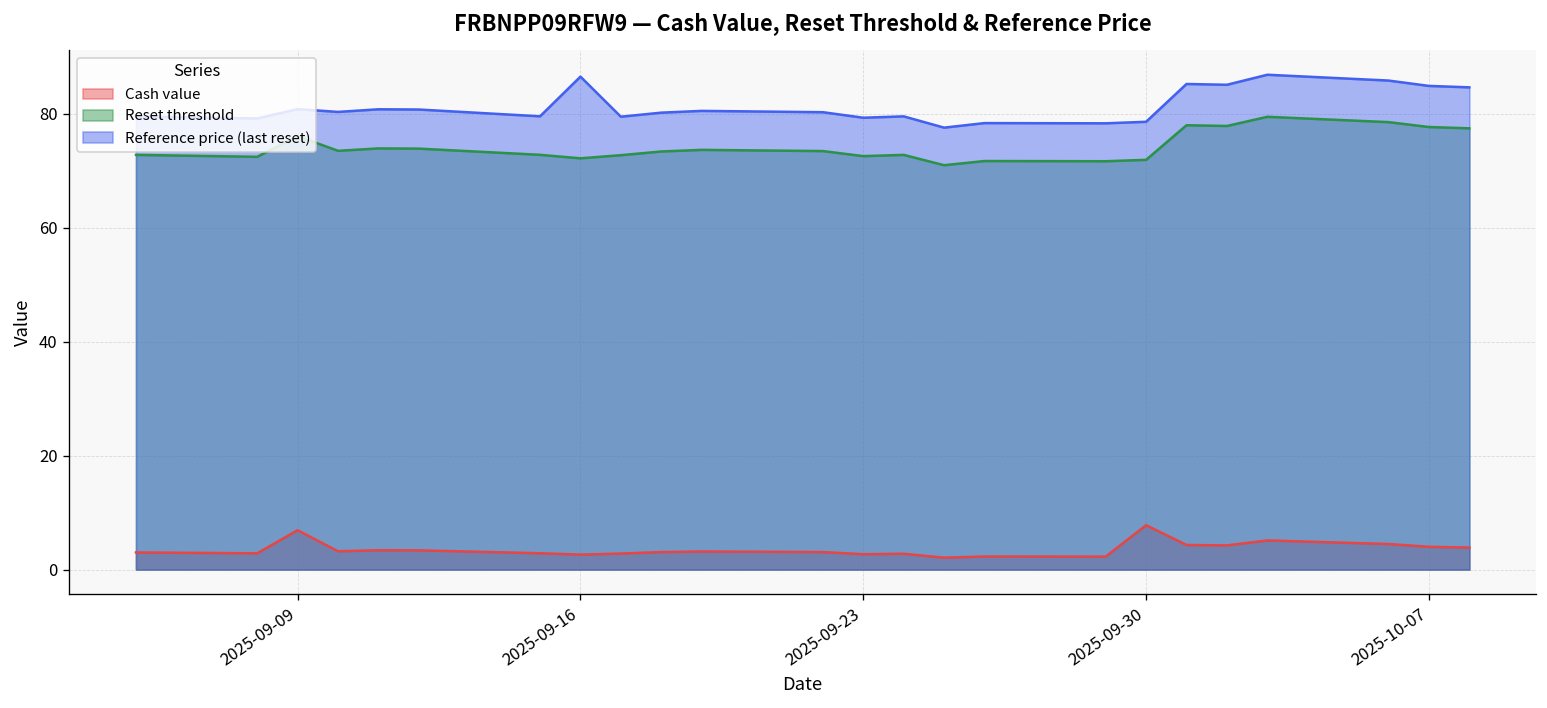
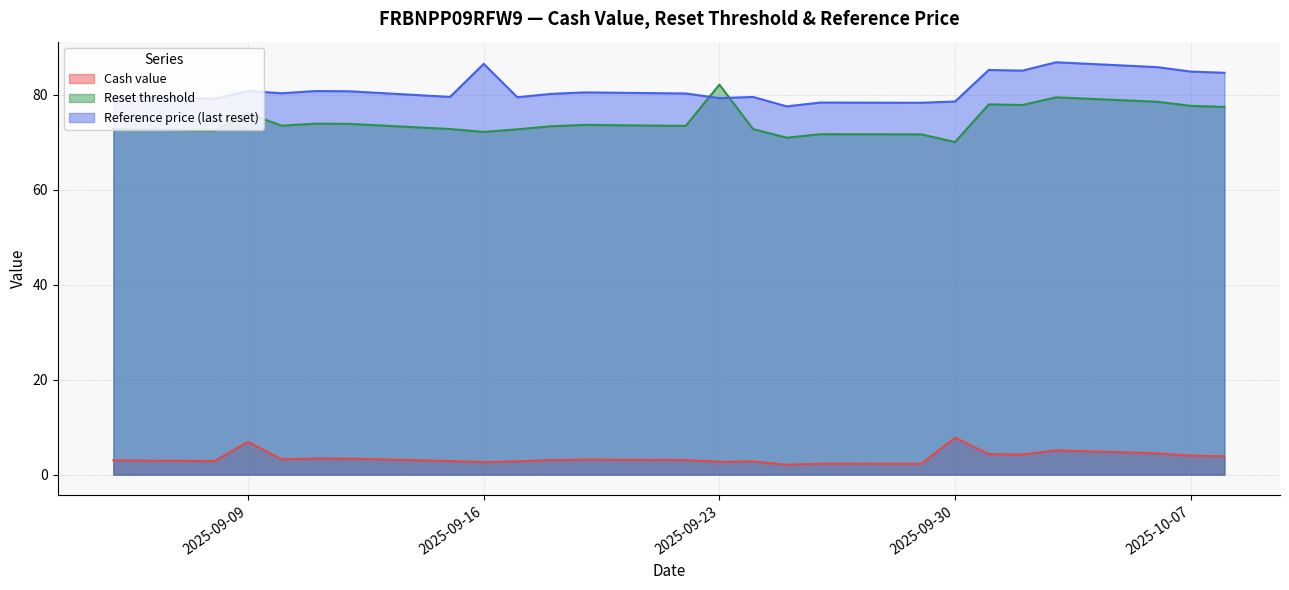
  {
    "Cash value": {
      "2025-09-09": 7,
      "2025-09-16": 3,
      "2025-09-23": 3,
      "2025-09-30": 8,
      "2025-10-07": 4
    },
    "Reset threshold": {
      "2025-09-16": 72,
-     "2025-09-23": 73,
-     "2025-09-30": 72,
+     "2025-09-23": 82,
+     "2025-09-30": 70,
      "2025-10-07": 78
    },
    "Reference price (last reset)": {
      "2025-09-16": 86,
      "2025-09-23": 79,
      "2025-09-30": 79,
      "2025-10-07": 85
    }
  }
